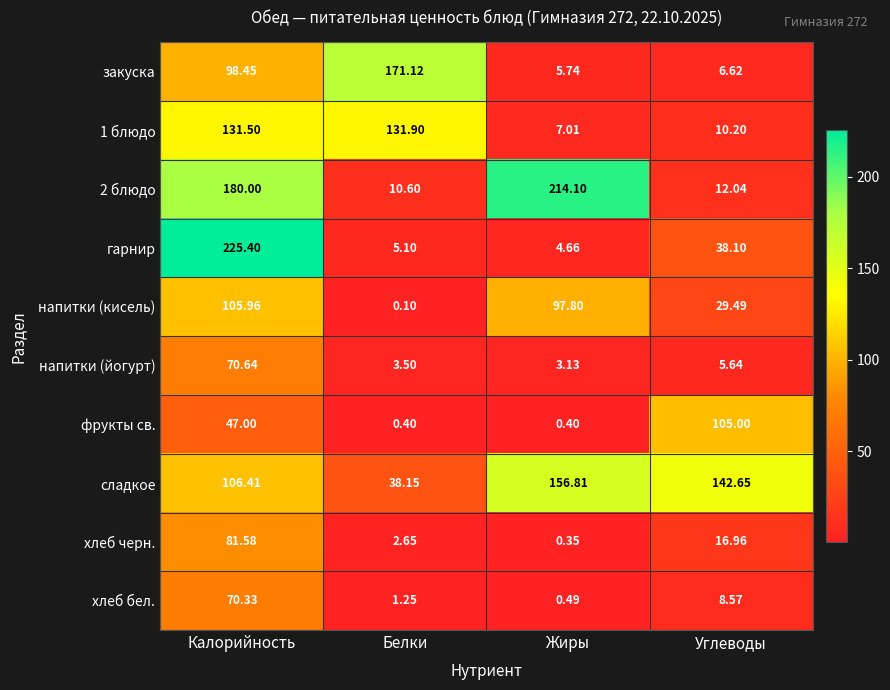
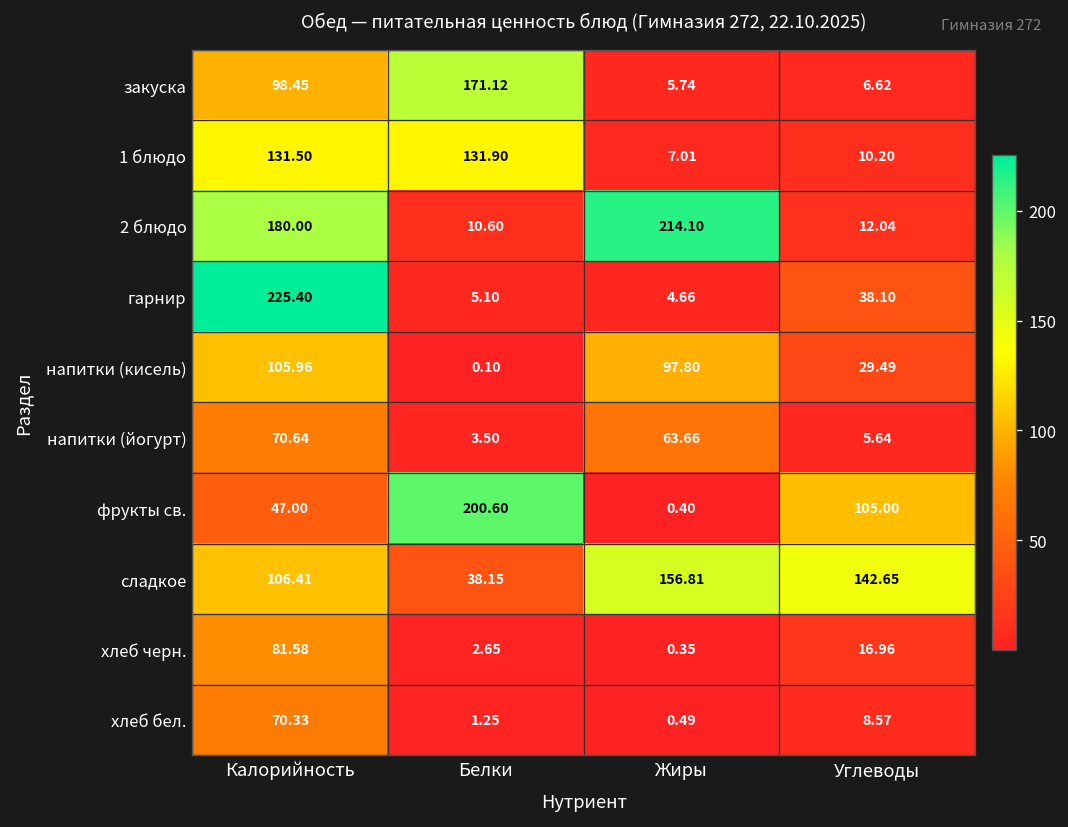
  {
    "закуска": {
      "Калорийность": 98.45,
      "Белки": 171.12,
      "Жиры": 5.74,
      "Углеводы": 6.62
    },
    "1 блюдо": {
      "Калорийность": 131.50,
      "Белки": 131.90,
      "Жиры": 7.01,
      "Углеводы": 10.20
    },
    "2 блюдо": {
      "Калорийность": 180.00,
      "Белки": 10.60,
      "Жиры": 214.10,
      "Углеводы": 12.04
    },
    "гарнир": {
      "Калорийность": 225.40,
      "Белки": 5.10,
      "Жиры": 4.66,
      "Углеводы": 38.10
    },
    "напитки (кисель)": {
      "Калорийность": 105.96,
      "Белки": 0.10,
      "Жиры": 97.80,
      "Углеводы": 29.49
    },
    "напитки (йогурт)": {
      "Калорийность": 70.64,
      "Белки": 3.50,
-     "Жиры": 3.13,
+     "Жиры": 63.66,
      "Углеводы": 5.64
    },
    "фрукты св.": {
      "Калорийность": 47.00,
-     "Белки": 0.40,
+     "Белки": 200.60,
      "Жиры": 0.40,
      "Углеводы": 105.00
    },
    "сладкое": {
      "Калорийность": 106.41,
      "Белки": 38.15,
      "Жиры": 156.81,
      "Углеводы": 142.65
    },
    "хлеб черн.": {
      "Калорийность": 81.58,
      "Белки": 2.65,
      "Жиры": 0.35,
      "Углеводы": 16.96
    },
    "хлеб бел.": {
      "Калорийность": 70.33,
      "Белки": 1.25,
      "Жиры": 0.49,
      "Углеводы": 8.57
    }
  }
